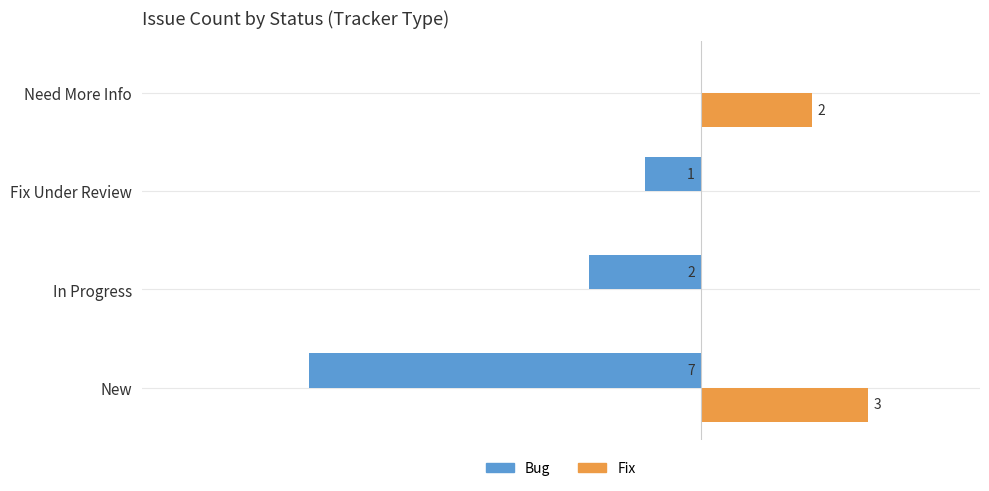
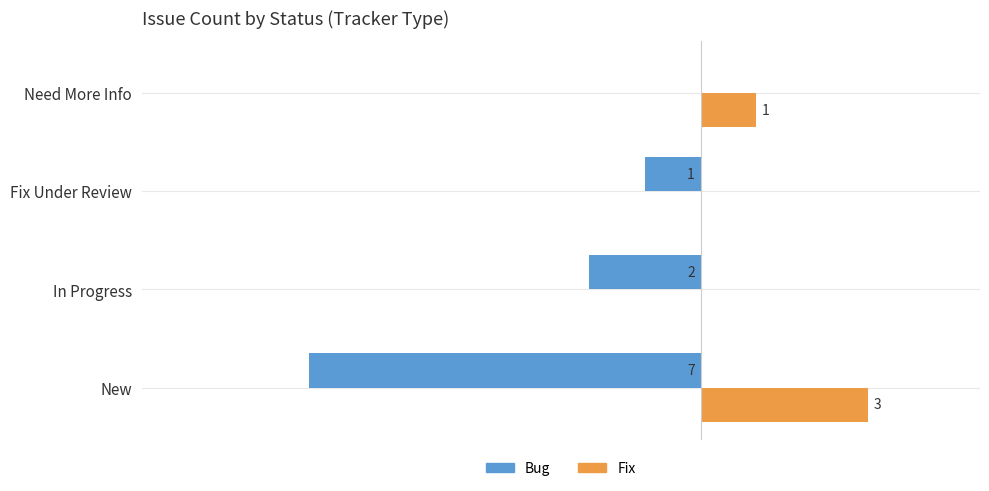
  {
    "Fix": {
-     "Need More Info": 2,
+     "Need More Info": 1,
      "New": 3
    }
  }
